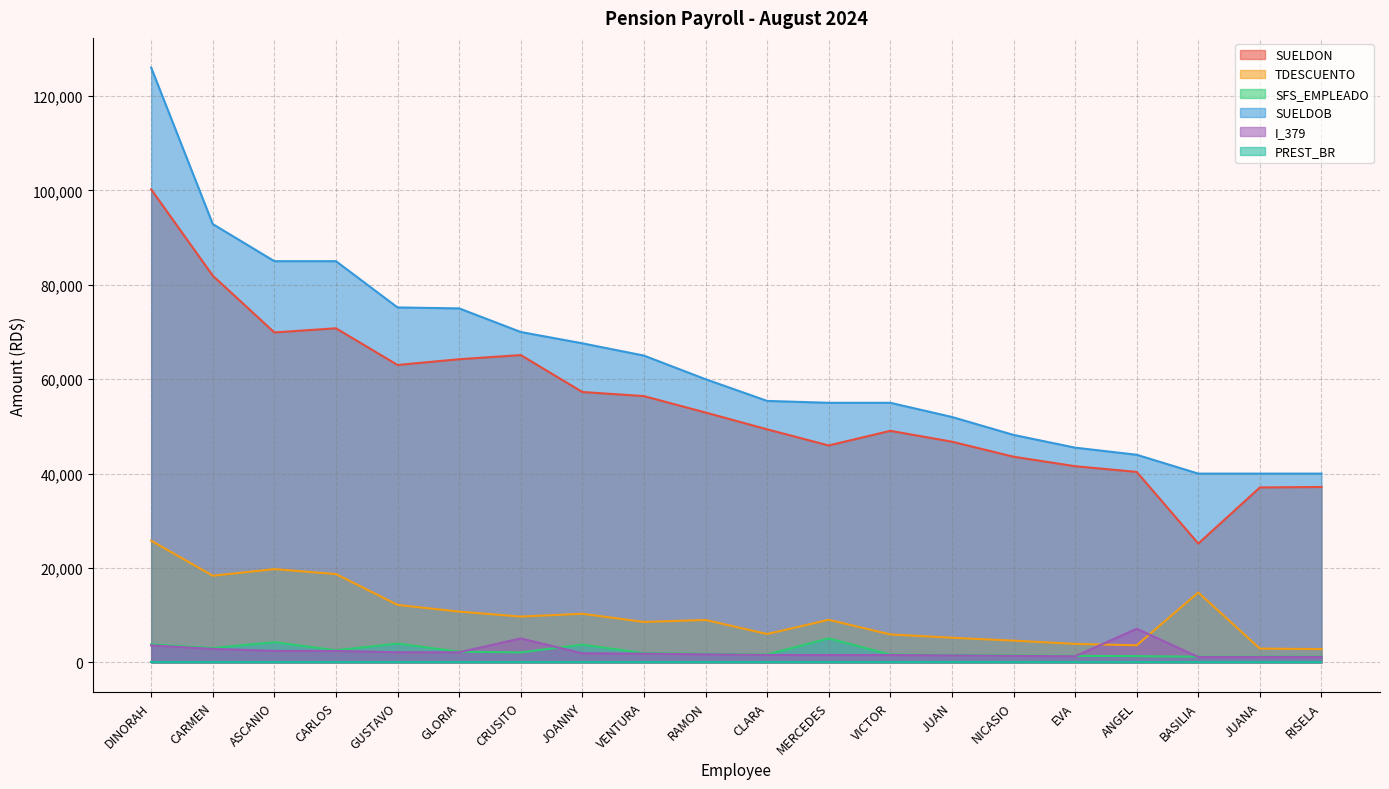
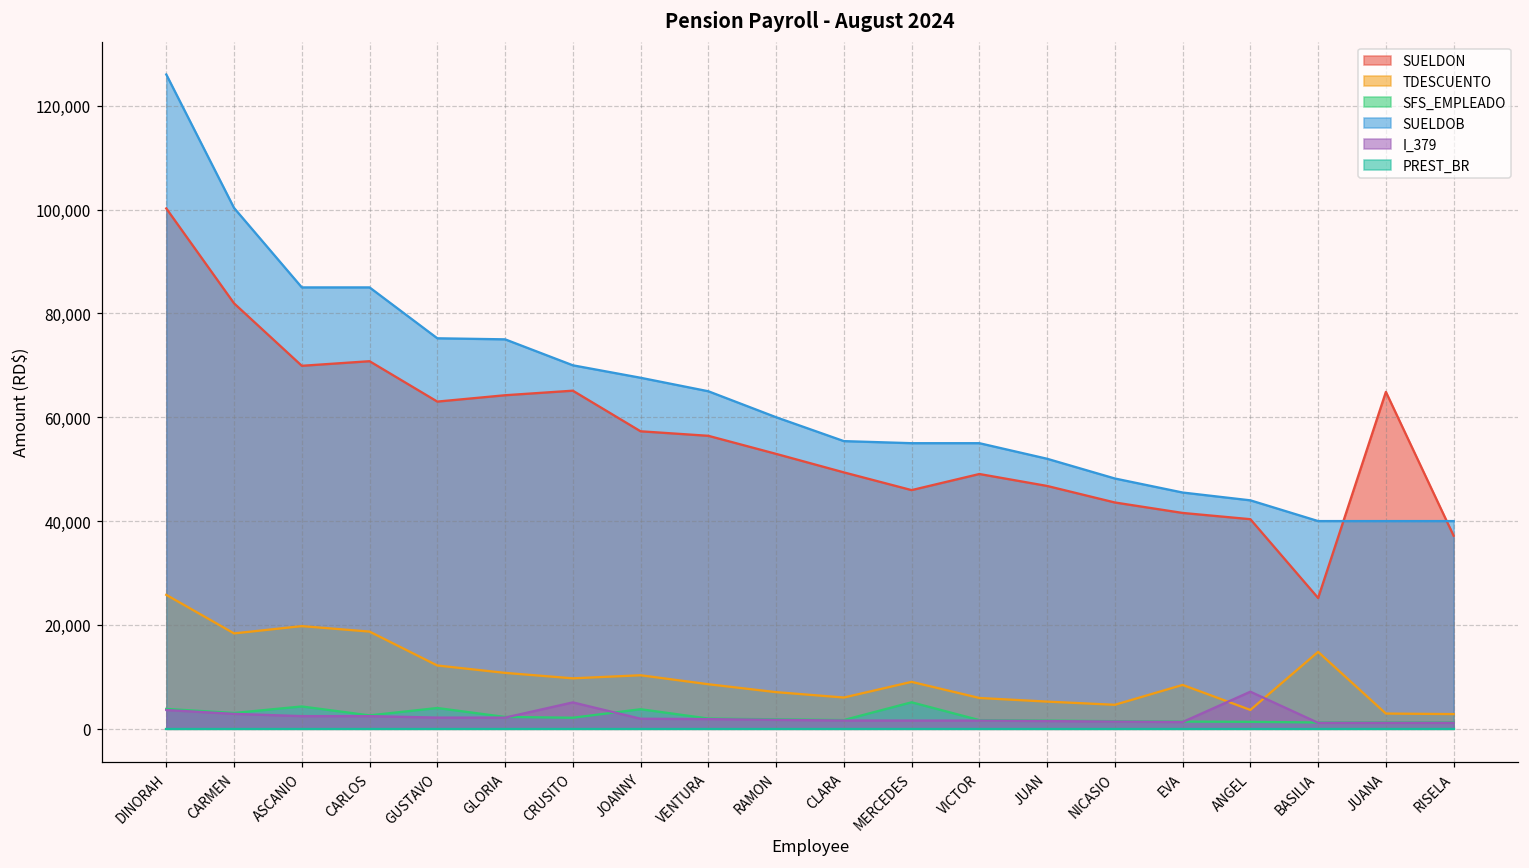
  {
    "SUELDON": {
      "DINORAH": "100,000",
      "CARMEN": "82,000",
      "ASCANIO": "70,000",
      "CARLOS": "71,000",
      "GUSTAVO": "63,000",
      "GLORIA": "64,000",
      "CRUSITO": "65,000",
      "JOANNY": "57,000",
      "VENTURA": "56,000",
      "RAMON": "53,000",
      "CLARA": "49,000",
      "MERCEDES": "46,000",
      "VICTOR": "49,000",
      "JUAN": "47,000",
      "NICASIO": "44,000",
      "EVA": "42,000",
      "ANGEL": "40,000",
      "BASILIA": "25,000",
-     "JUANA": "37,000",
+     "JUANA": "65,000",
      "RISELA": "37,000"
    },
    "TDESCUENTO": {
      "DINORAH": "26,000",
      "CARMEN": "18,000",
      "ASCANIO": "20,000",
      "CARLOS": "19,000",
      "GUSTAVO": "12,000",
      "GLORIA": "11,000",
      "CRUSITO": "10,000",
      "JOANNY": "10,000",
      "VENTURA": "9,000",
-     "RAMON": "9,000",
+     "RAMON": "7,000",
      "CLARA": "6,000",
      "MERCEDES": "9,000",
      "VICTOR": "6,000",
      "JUAN": "5,000",
      "NICASIO": "5,000",
-     "EVA": "4,000",
+     "EVA": "8,000",
      "ANGEL": "4,000",
      "BASILIA": "15,000",
      "JUANA": "3,000",
      "RISELA": "3,000"
    },
    "SUELDOB": {
      "DINORAH": "126,000",
-     "CARMEN": "93,000",
+     "CARMEN": "100,000",
      "ASCANIO": "85,000",
      "CARLOS": "85,000",
      "GUSTAVO": "75,000",
      "GLORIA": "75,000",
      "CRUSITO": "70,000",
      "JOANNY": "68,000",
      "VENTURA": "65,000",
      "RAMON": "60,000",
      "CLARA": "55,000",
      "MERCEDES": "55,000",
      "VICTOR": "55,000",
      "JUAN": "52,000",
      "NICASIO": "48,000",
      "EVA": "46,000",
      "ANGEL": "44,000",
      "BASILIA": "40,000",
      "JUANA": "40,000",
      "RISELA": "40,000"
    },
    "I_379": {
      "ASCANIO": "2,000",
      "GUSTAVO": "2,000",
      "CRUSITO": "5,000",
      "JOANNY": "2,000",
      "MERCEDES": "2,000",
      "ANGEL": "7,000"
    }
  }
